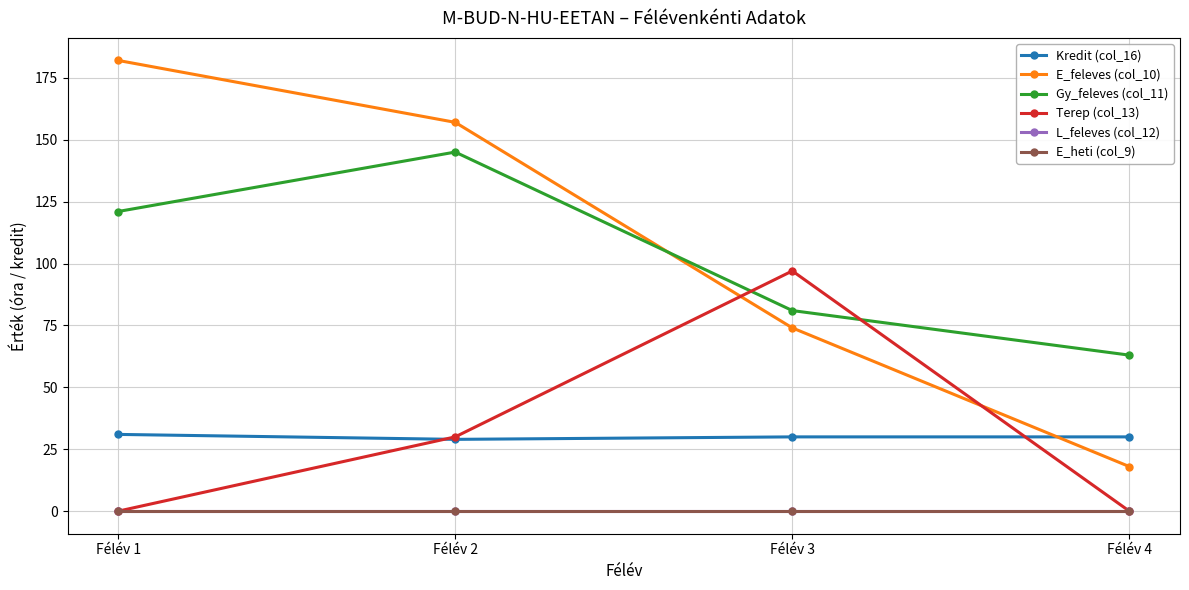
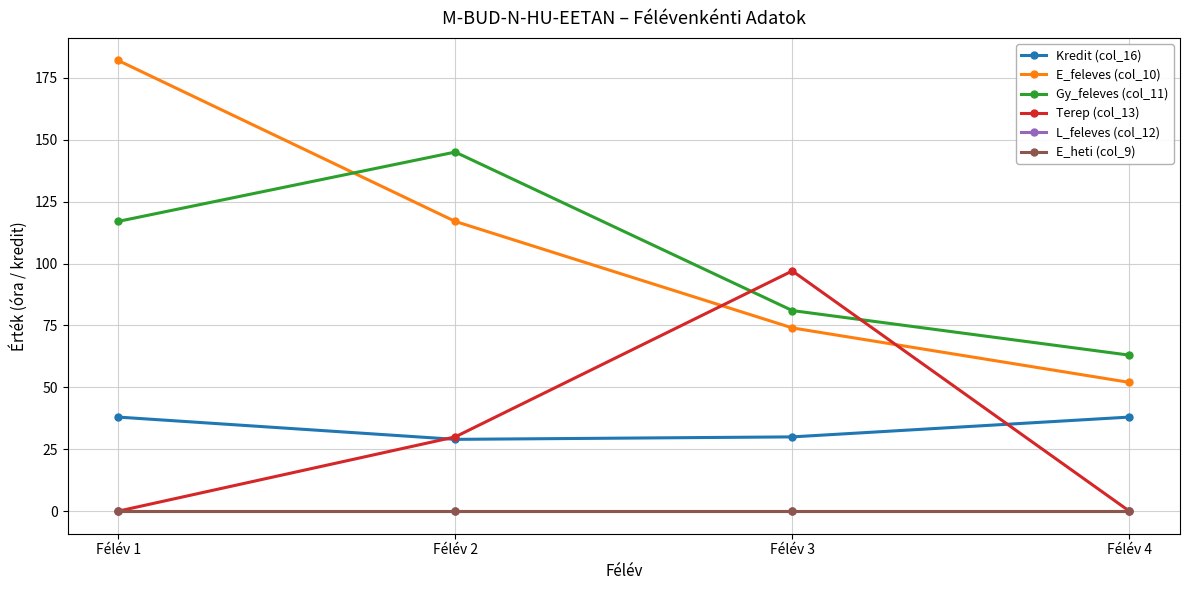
  {
    "Kredit (col_16)": {
-     "Félév 1": 31,
+     "Félév 1": 38,
      "Félév 3": 30,
-     "Félév 4": 30
+     "Félév 4": 38
    },
    "E_feleves (col_10)": {
      "Félév 1": 182,
-     "Félév 2": 157,
+     "Félév 2": 117,
      "Félév 3": 74,
-     "Félév 4": 18
+     "Félév 4": 52
    },
    "Gy_feleves (col_11)": {
-     "Félév 1": 121,
+     "Félév 1": 117,
      "Félév 2": 145,
      "Félév 3": 81,
      "Félév 4": 63
    },
    "Terep (col_13)": {
      "Félév 3": 97
    },
    "E_heti (col_9)": {
      "Félév 2": 0,
      "Félév 3": 0
    }
  }
